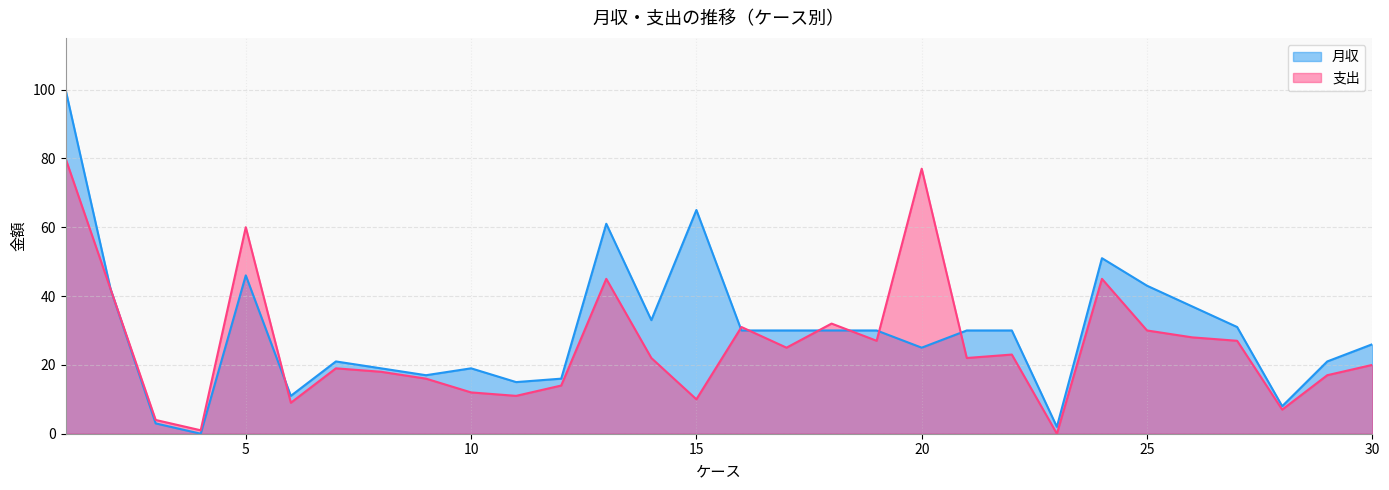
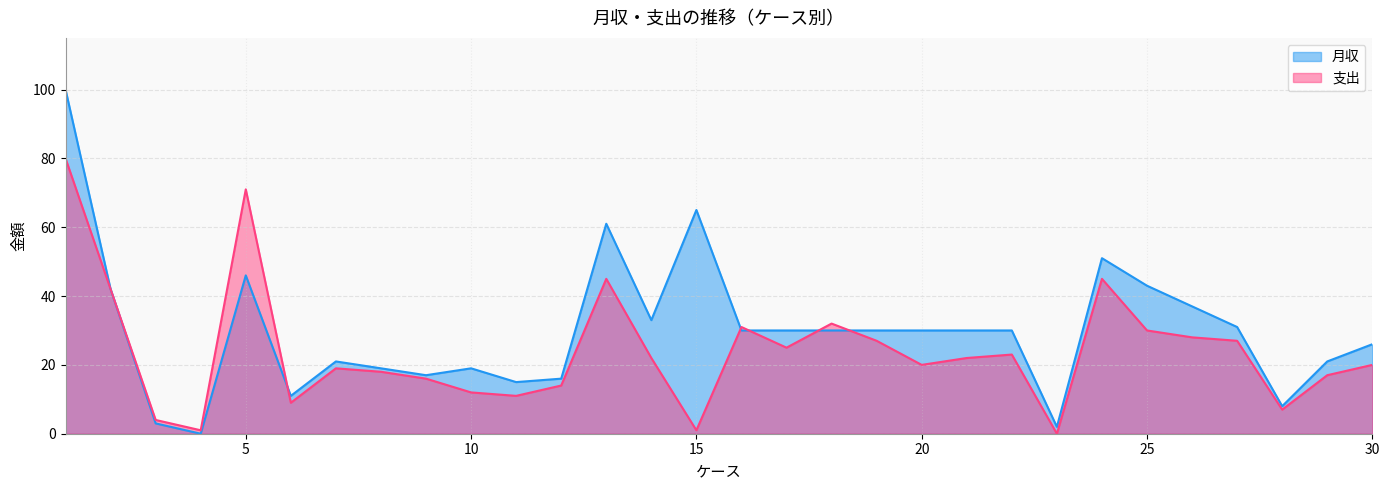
  {
    "月収": {
      "5": 46,
      "10": 19,
      "15": 65,
-     "20": 25,
+     "20": 30,
      "25": 43,
      "30": 26
    },
    "支出": {
-     "5": 60,
+     "5": 71,
      "10": 12,
-     "15": 10,
-     "20": 77,
+     "15": 1,
+     "20": 20,
      "25": 30,
      "30": 20
    }
  }
